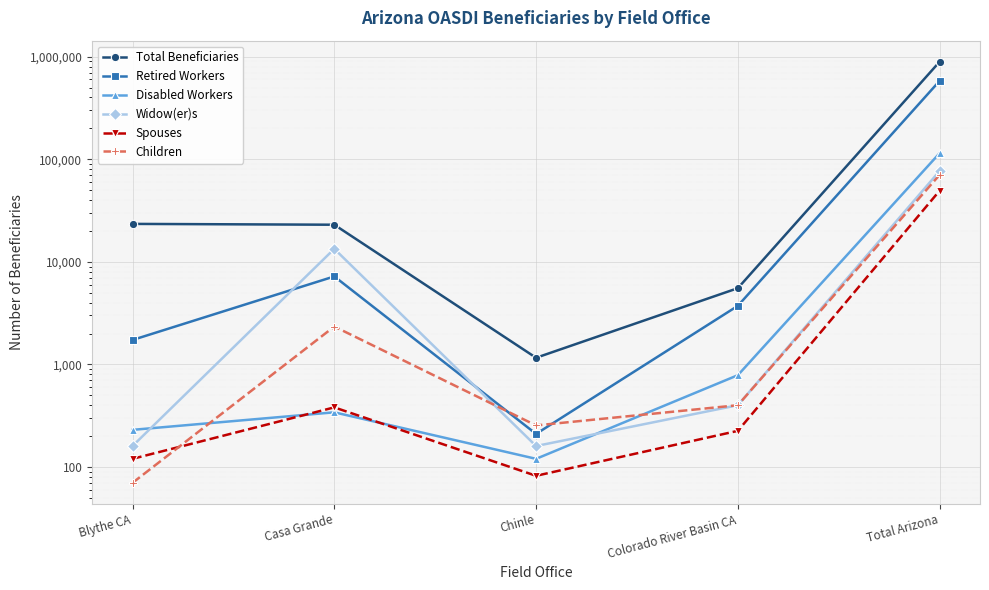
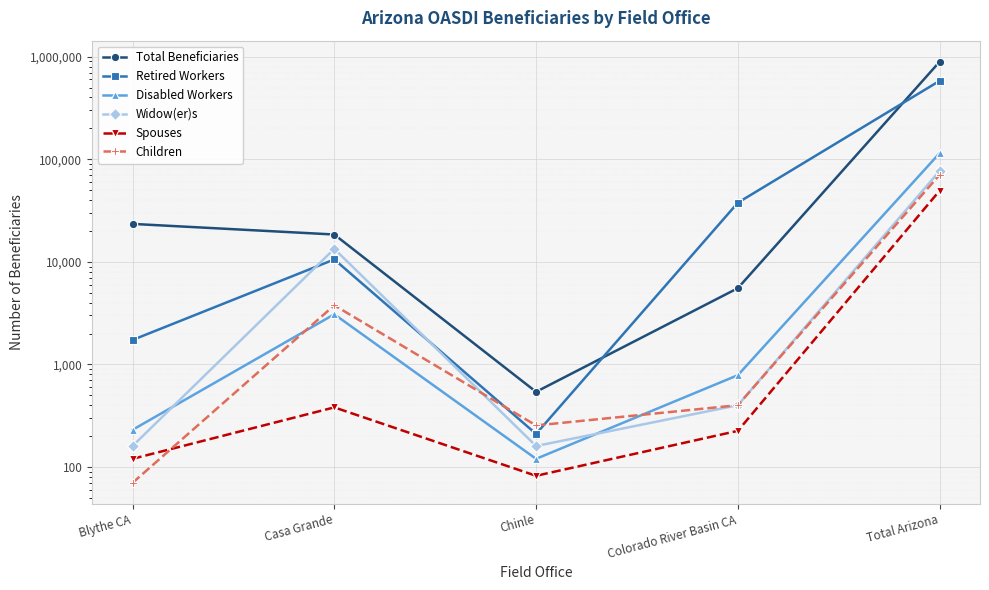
  {
    "Total Beneficiaries": {
      "Blythe CA": "23,000",
-     "Casa Grande": "23,000",
-     "Chinle": "1,200",
+     "Casa Grande": "18,000",
+     "Chinle": "500",
      "Colorado River Basin CA": "6,000",
      "Total Arizona": "900,000"
    },
    "Retired Workers": {
      "Blythe CA": "1,700",
-     "Casa Grande": "7,000",
+     "Casa Grande": "11,000",
      "Chinle": "210",
-     "Colorado River Basin CA": "3,700",
+     "Colorado River Basin CA": "38,000",
      "Total Arizona": "600,000"
    },
    "Disabled Workers": {
      "Blythe CA": "230",
-     "Casa Grande": "340",
+     "Casa Grande": "3,100",
      "Chinle": "120",
      "Colorado River Basin CA": "800",
      "Total Arizona": "110,000"
    },
    "Widow(er)s": {
      "Blythe CA": "160",
      "Casa Grande": "13,000",
      "Chinle": "160",
      "Total Arizona": "80,000"
    },
    "Spouses": {
      "Blythe CA": "120",
      "Casa Grande": "380",
      "Chinle": "80",
      "Colorado River Basin CA": "230",
      "Total Arizona": "50,000"
    },
    "Children": {
      "Blythe CA": "70",
-     "Casa Grande": "2,300",
+     "Casa Grande": "3,800",
      "Chinle": "250",
      "Total Arizona": "70,000"
    }
  }
